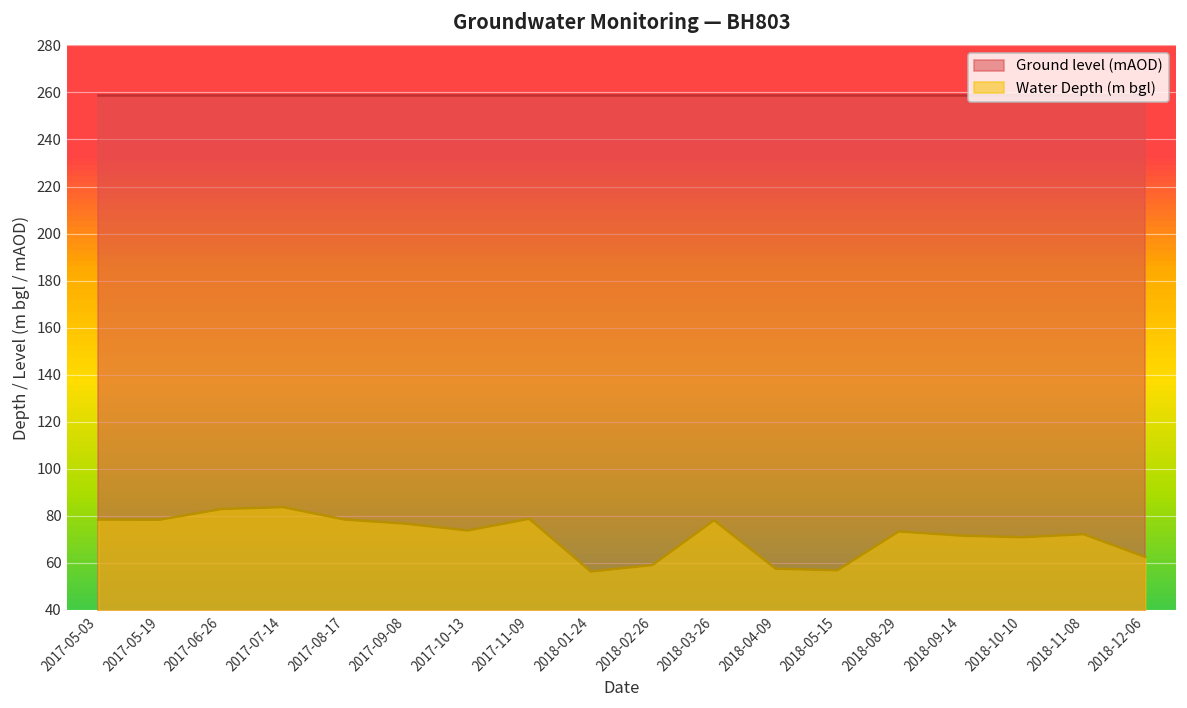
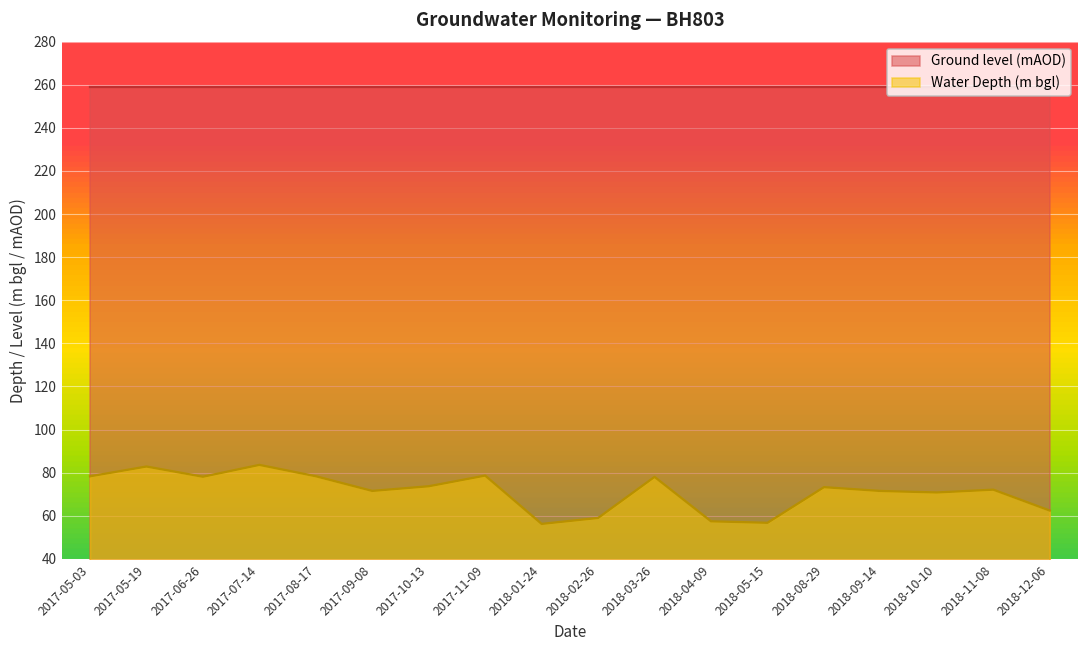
  {
    "Ground level (mAOD)": {
      "2017-05-03": 259,
      "2017-05-19": 259,
      "2017-06-26": 259,
      "2017-07-14": 259,
      "2017-08-17": 259,
      "2017-09-08": 259,
      "2017-10-13": 259,
      "2017-11-09": 259,
      "2018-01-24": 259,
      "2018-02-26": 259,
      "2018-03-26": 259,
      "2018-04-09": 259,
      "2018-05-15": 259,
      "2018-08-29": 259,
      "2018-09-14": 259
    },
    "Water Depth (m bgl)": {
      "2017-05-03": 78,
-     "2017-05-19": 78,
-     "2017-06-26": 83,
+     "2017-05-19": 83,
+     "2017-06-26": 78,
      "2017-07-14": 84,
      "2017-08-17": 78,
-     "2017-09-08": 77,
+     "2017-09-08": 72,
      "2017-10-13": 74,
      "2017-11-09": 79,
      "2018-01-24": 56,
      "2018-02-26": 59,
      "2018-03-26": 78,
      "2018-04-09": 57,
      "2018-05-15": 57,
      "2018-08-29": 73,
      "2018-09-14": 72,
      "2018-10-10": 71,
      "2018-11-08": 72,
      "2018-12-06": 62
    }
  }
